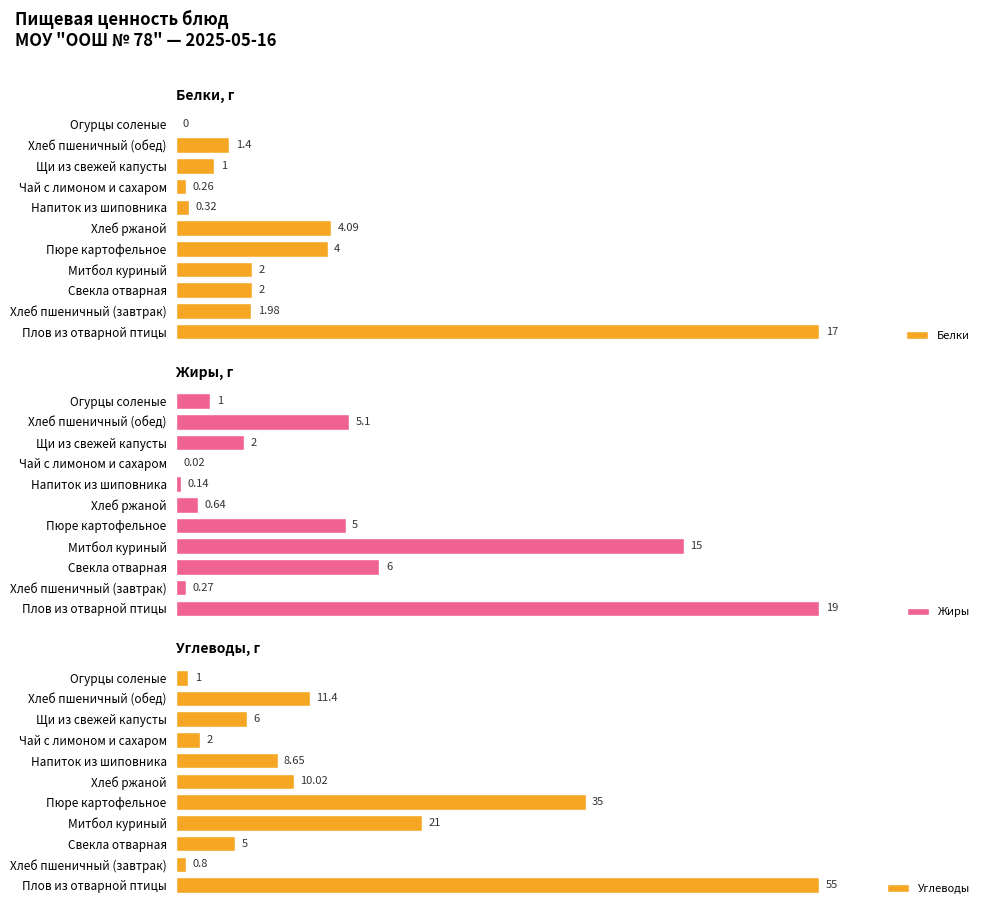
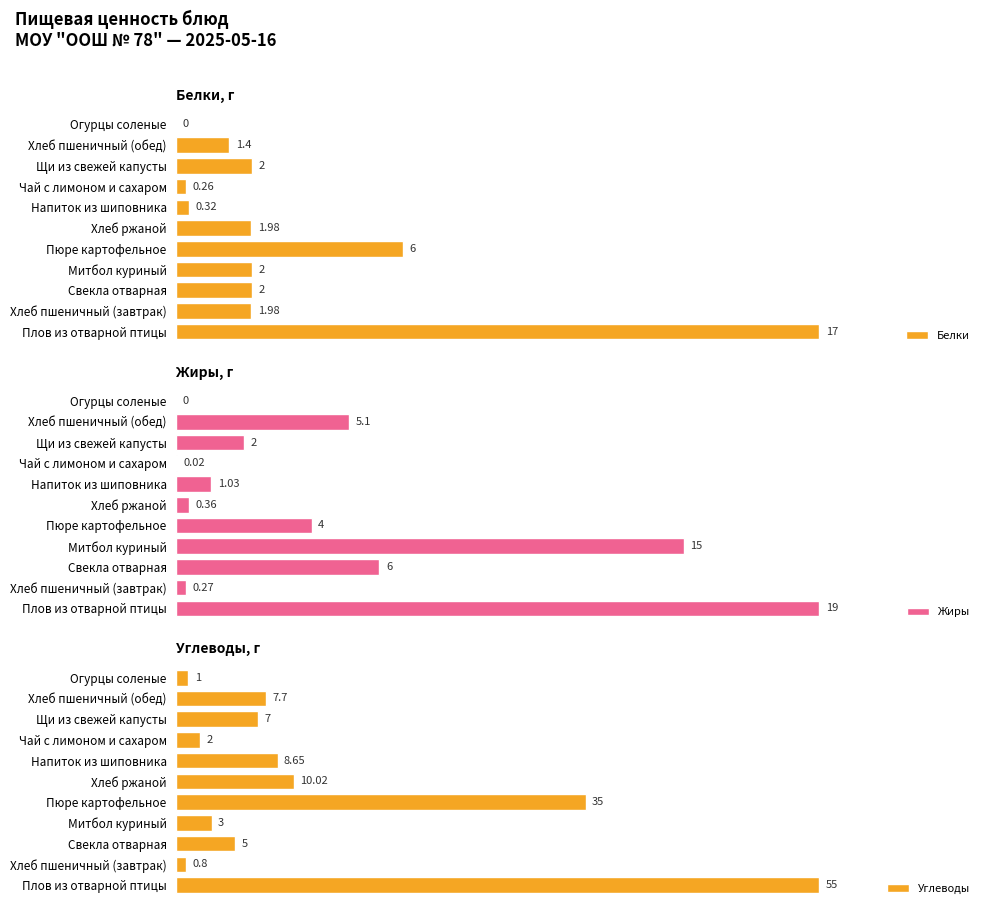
  {
    "Белки, г": {
      "Огурцы соленые": 0,
      "Хлеб пшеничный (обед)": 1.4,
-     "Щи из свежей капусты": 1,
+     "Щи из свежей капусты": 2,
      "Чай с лимоном и сахаром": 0.26,
      "Напиток из шиповника": 0.32,
-     "Хлеб ржаной": 4.09,
-     "Пюре картофельное": 4,
+     "Хлеб ржаной": 1.98,
+     "Пюре картофельное": 6,
      "Митбол куриный": 2,
      "Свекла отварная": 2,
      "Хлеб пшеничный (завтрак)": 1.98,
      "Плов из отварной птицы": 17
    },
    "Жиры, г": {
-     "Огурцы соленые": 1,
+     "Огурцы соленые": 0,
      "Хлеб пшеничный (обед)": 5.1,
      "Щи из свежей капусты": 2,
      "Чай с лимоном и сахаром": 0.02,
-     "Напиток из шиповника": 0.14,
-     "Хлеб ржаной": 0.64,
-     "Пюре картофельное": 5,
+     "Напиток из шиповника": 1.03,
+     "Хлеб ржаной": 0.36,
+     "Пюре картофельное": 4,
      "Митбол куриный": 15,
      "Свекла отварная": 6,
      "Хлеб пшеничный (завтрак)": 0.27,
      "Плов из отварной птицы": 19
    },
    "Углеводы, г": {
      "Огурцы соленые": 1,
-     "Хлеб пшеничный (обед)": 11.4,
-     "Щи из свежей капусты": 6,
+     "Хлеб пшеничный (обед)": 7.7,
+     "Щи из свежей капусты": 7,
      "Чай с лимоном и сахаром": 2,
      "Напиток из шиповника": 8.65,
      "Хлеб ржаной": 10.02,
      "Пюре картофельное": 35,
-     "Митбол куриный": 21,
+     "Митбол куриный": 3,
      "Свекла отварная": 5,
      "Хлеб пшеничный (завтрак)": 0.8,
      "Плов из отварной птицы": 55
    }
  }
